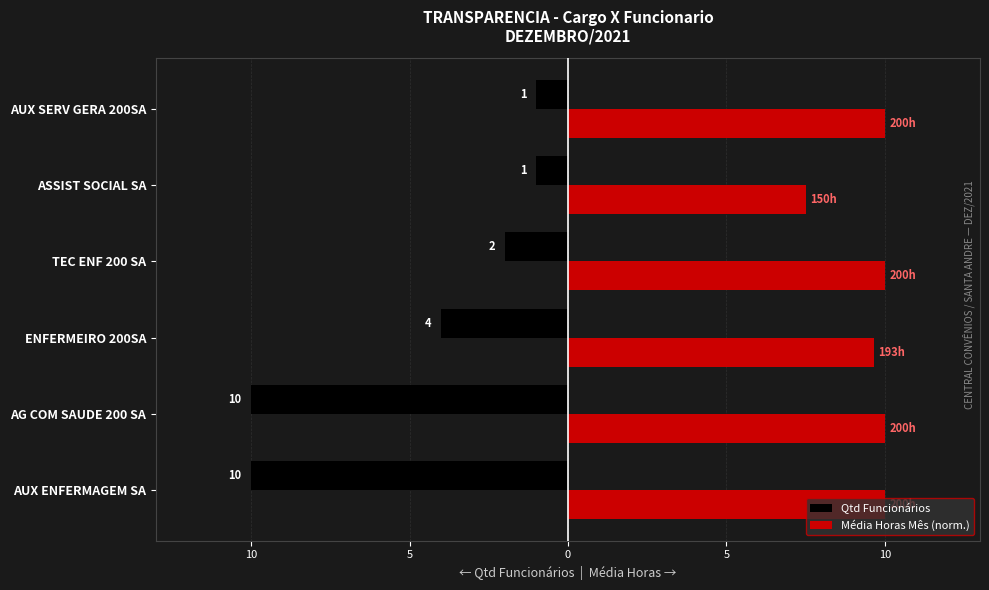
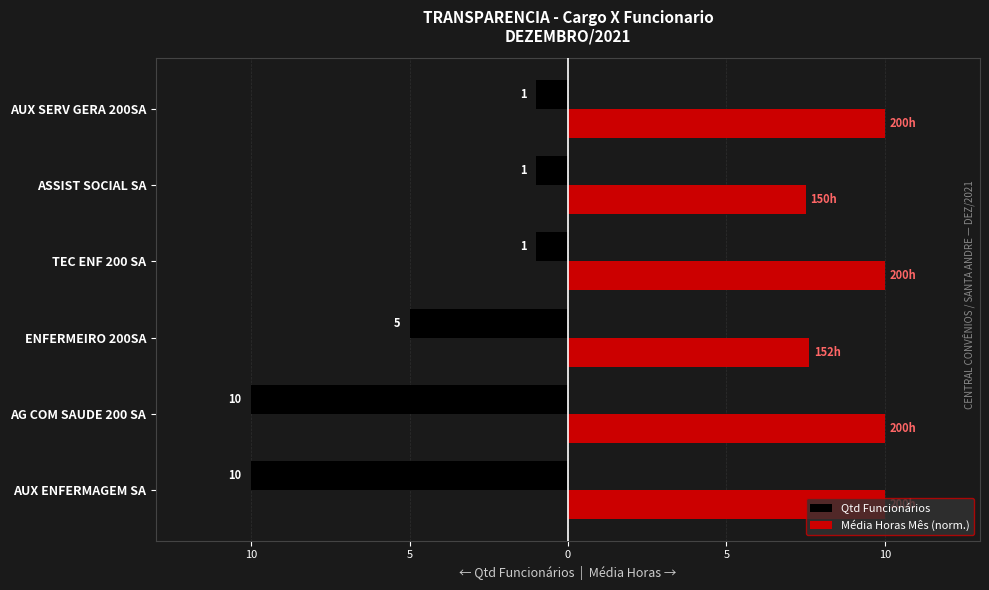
  {
    "Qtd Funcionários": {
-     "TEC ENF 200 SA": "2",
-     "ENFERMEIRO 200SA": "4"
+     "TEC ENF 200 SA": "1",
+     "ENFERMEIRO 200SA": "5"
    },
    "Média Horas Mês (norm.)": {
-     "ENFERMEIRO 200SA": "193h"
+     "ENFERMEIRO 200SA": "152h"
    }
  }
